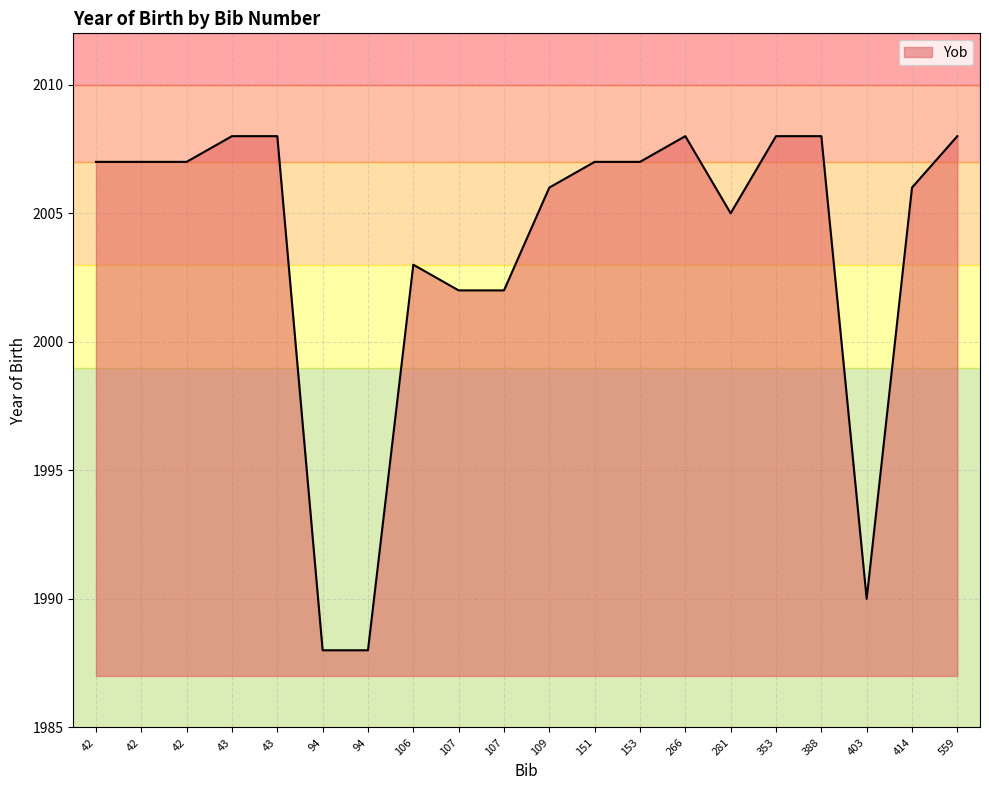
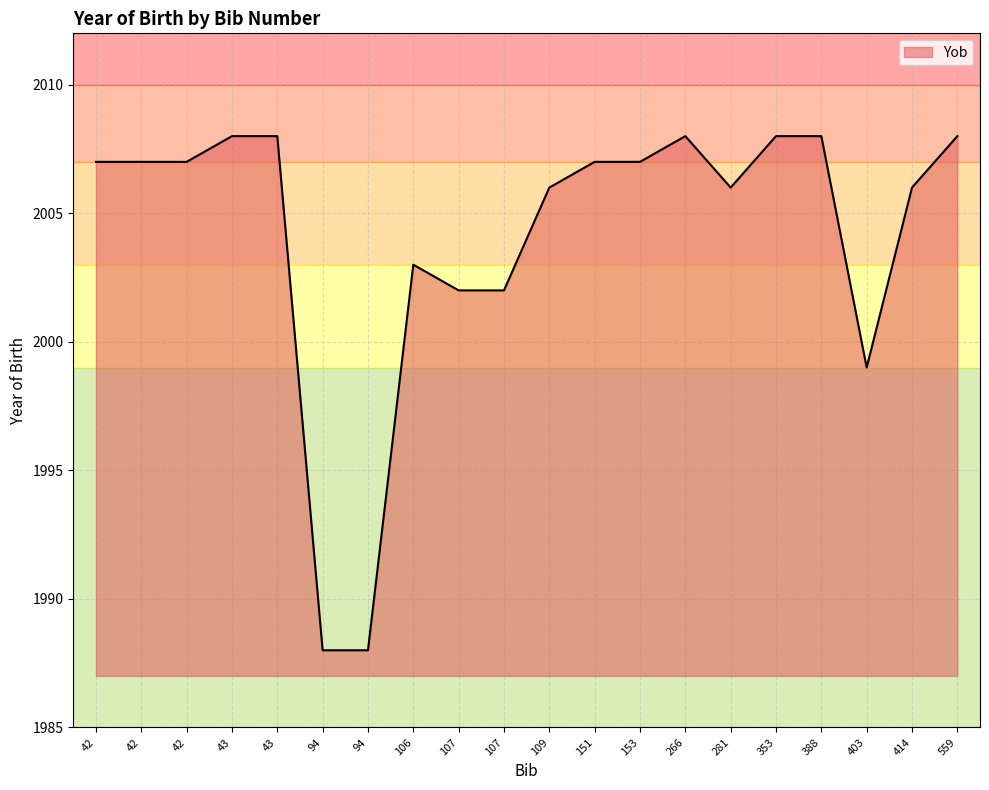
  {
    "106": 2003,
    "109": 2006,
    "151": 2007,
    "153": 2007,
    "266": 2008,
-   "281": 2005,
+   "281": 2006,
    "353": 2008,
    "388": 2008,
-   "403": 1990,
+   "403": 1999,
    "414": 2006,
    "559": 2008
  }
